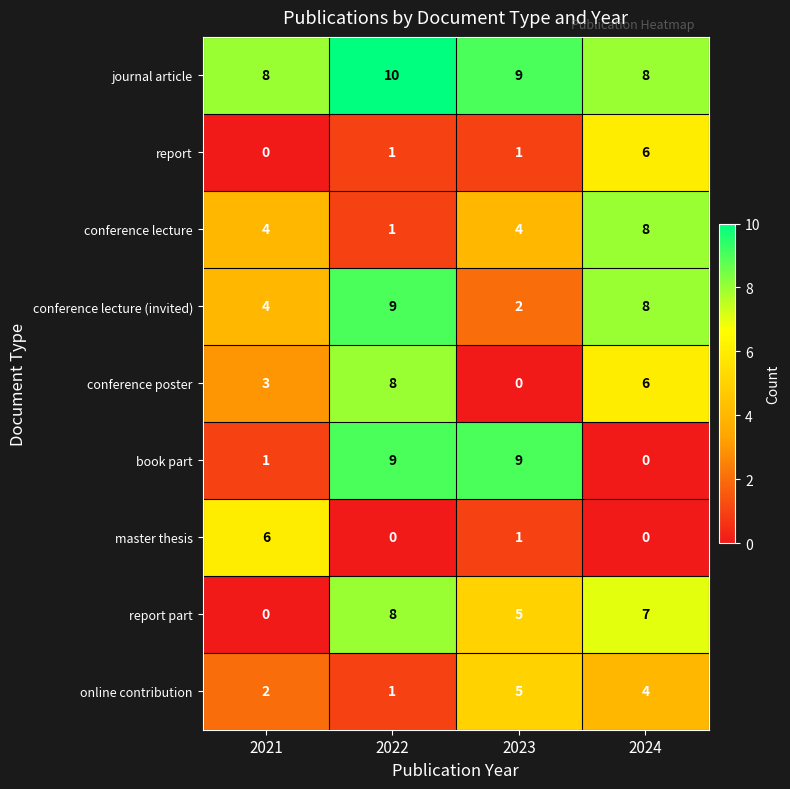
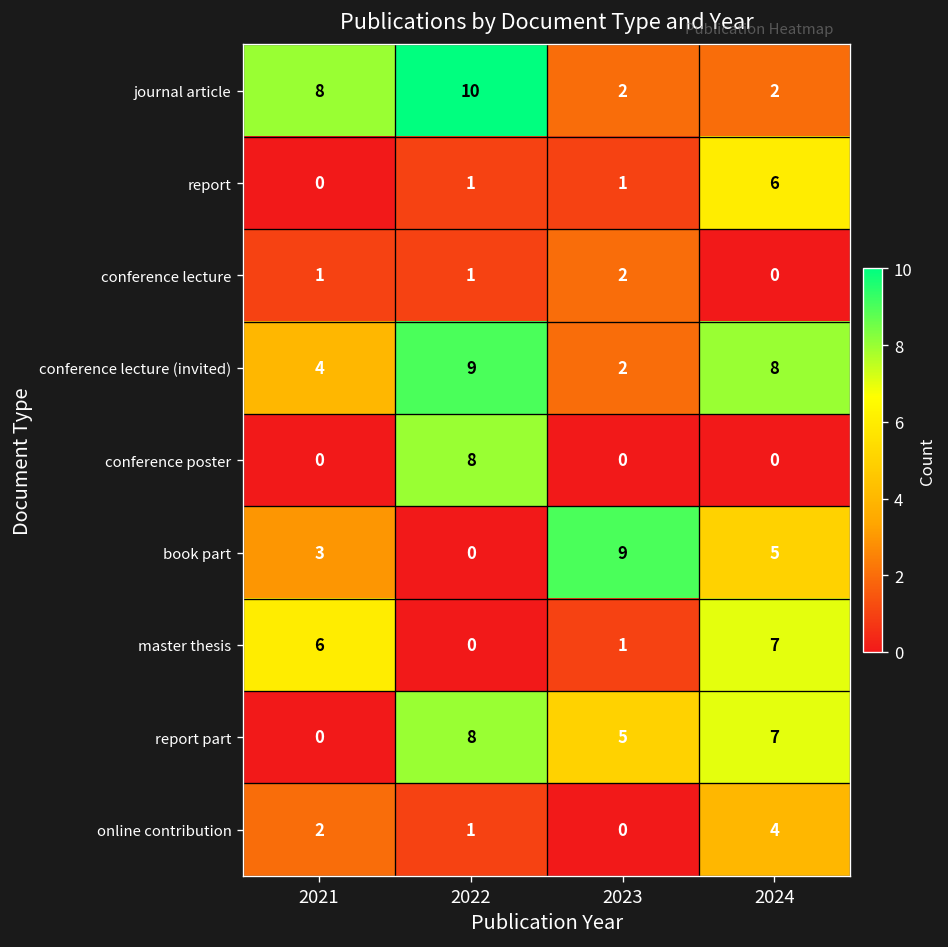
  {
    "journal article": {
      "2021": 8,
      "2022": 10,
-     "2023": 9,
-     "2024": 8
+     "2023": 2,
+     "2024": 2
    },
    "report": {
      "2021": 0,
      "2022": 1,
      "2023": 1,
      "2024": 6
    },
    "conference lecture": {
-     "2021": 4,
+     "2021": 1,
      "2022": 1,
-     "2023": 4,
-     "2024": 8
+     "2023": 2,
+     "2024": 0
    },
    "conference lecture (invited)": {
      "2021": 4,
      "2022": 9,
      "2023": 2,
      "2024": 8
    },
    "conference poster": {
-     "2021": 3,
+     "2021": 0,
      "2022": 8,
      "2023": 0,
-     "2024": 6
+     "2024": 0
    },
    "book part": {
-     "2021": 1,
-     "2022": 9,
+     "2021": 3,
+     "2022": 0,
      "2023": 9,
-     "2024": 0
+     "2024": 5
    },
    "master thesis": {
      "2021": 6,
      "2022": 0,
      "2023": 1,
-     "2024": 0
+     "2024": 7
    },
    "report part": {
      "2021": 0,
      "2022": 8,
      "2023": 5,
      "2024": 7
    },
    "online contribution": {
      "2021": 2,
      "2022": 1,
-     "2023": 5,
+     "2023": 0,
      "2024": 4
    }
  }
